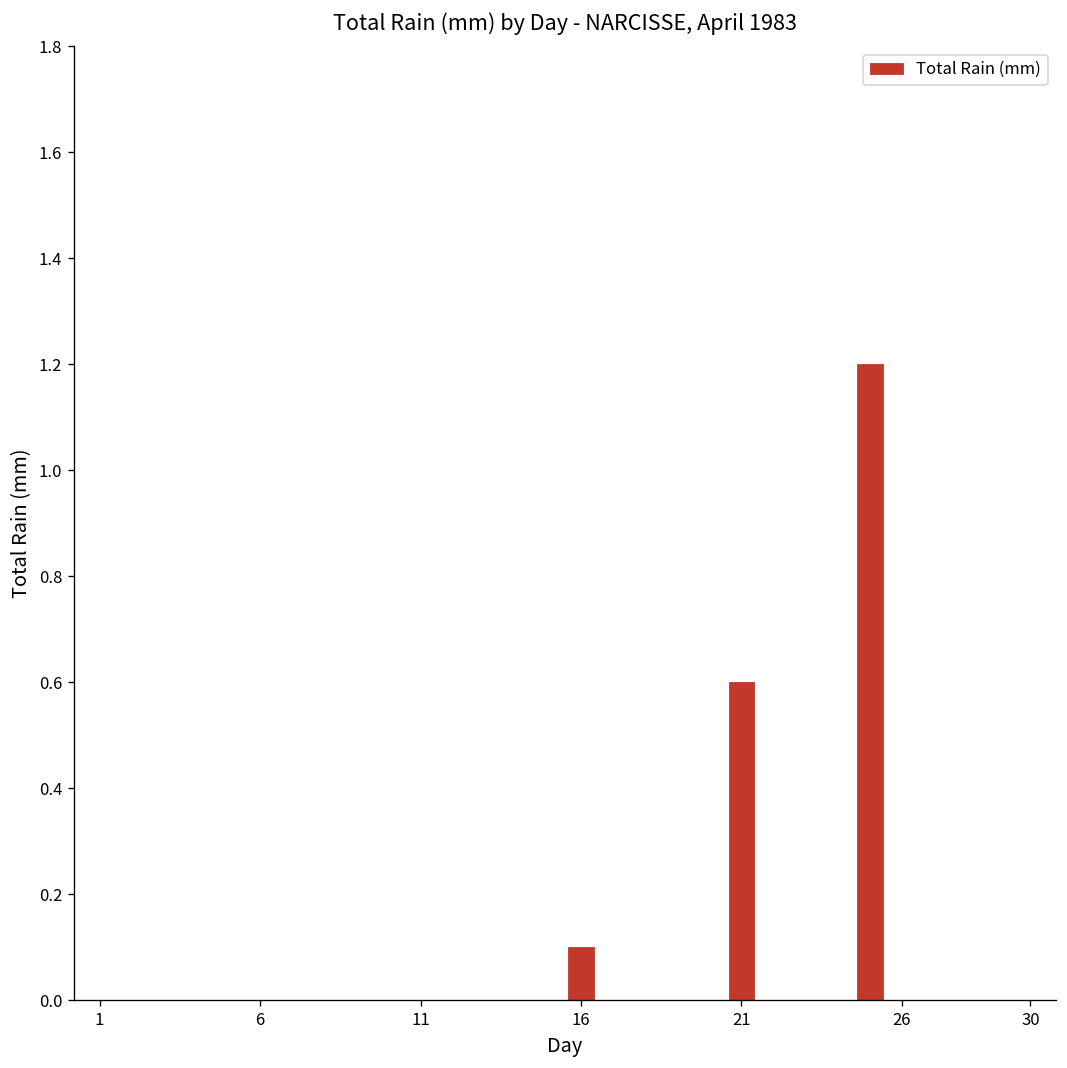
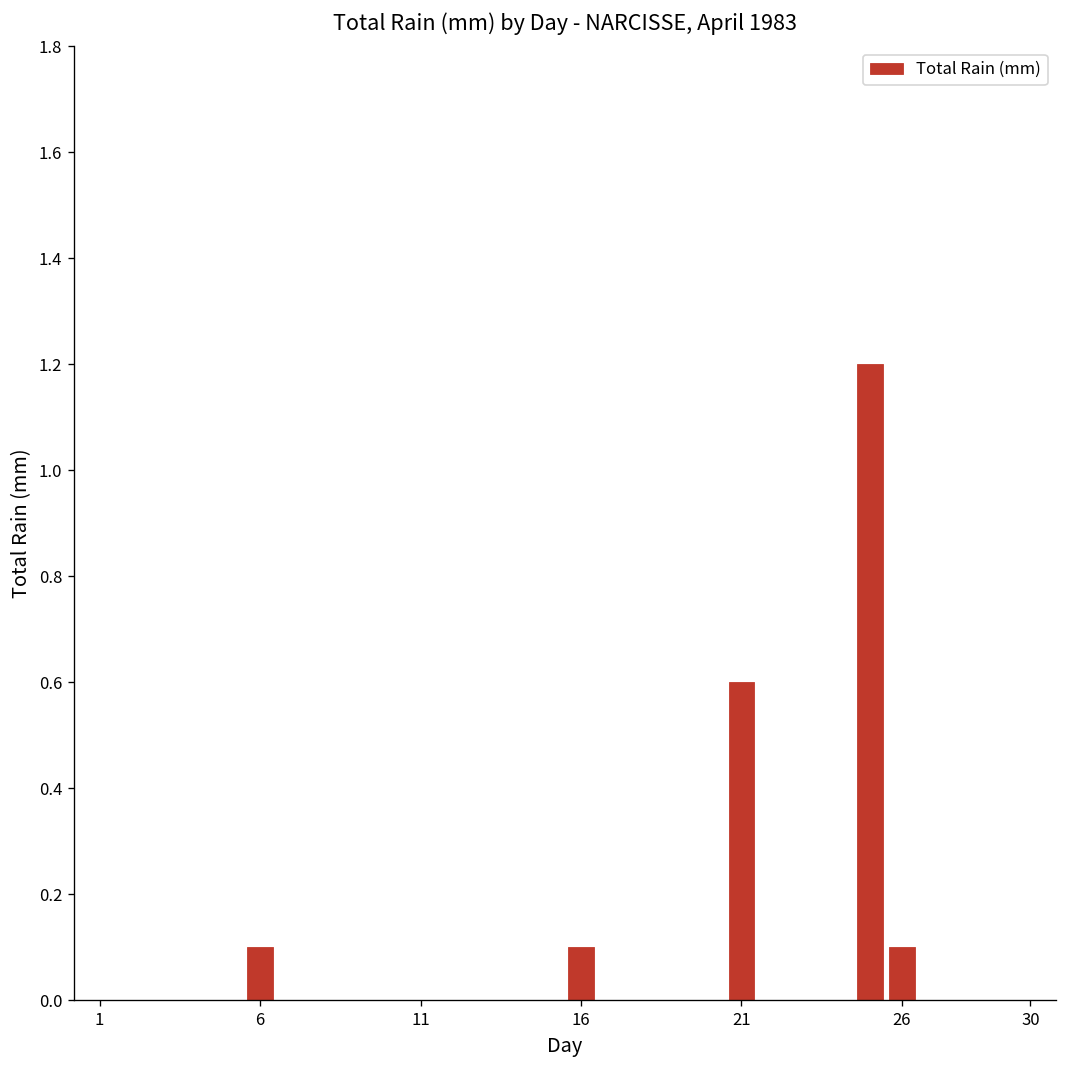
  {
    "1": 0.0,
-   "6": 0.0,
+   "6": 0.1,
    "11": 0.0,
    "16": 0.1,
    "21": 0.6,
-   "26": 0.0,
+   "26": 0.1,
    "30": 0.0
  }
